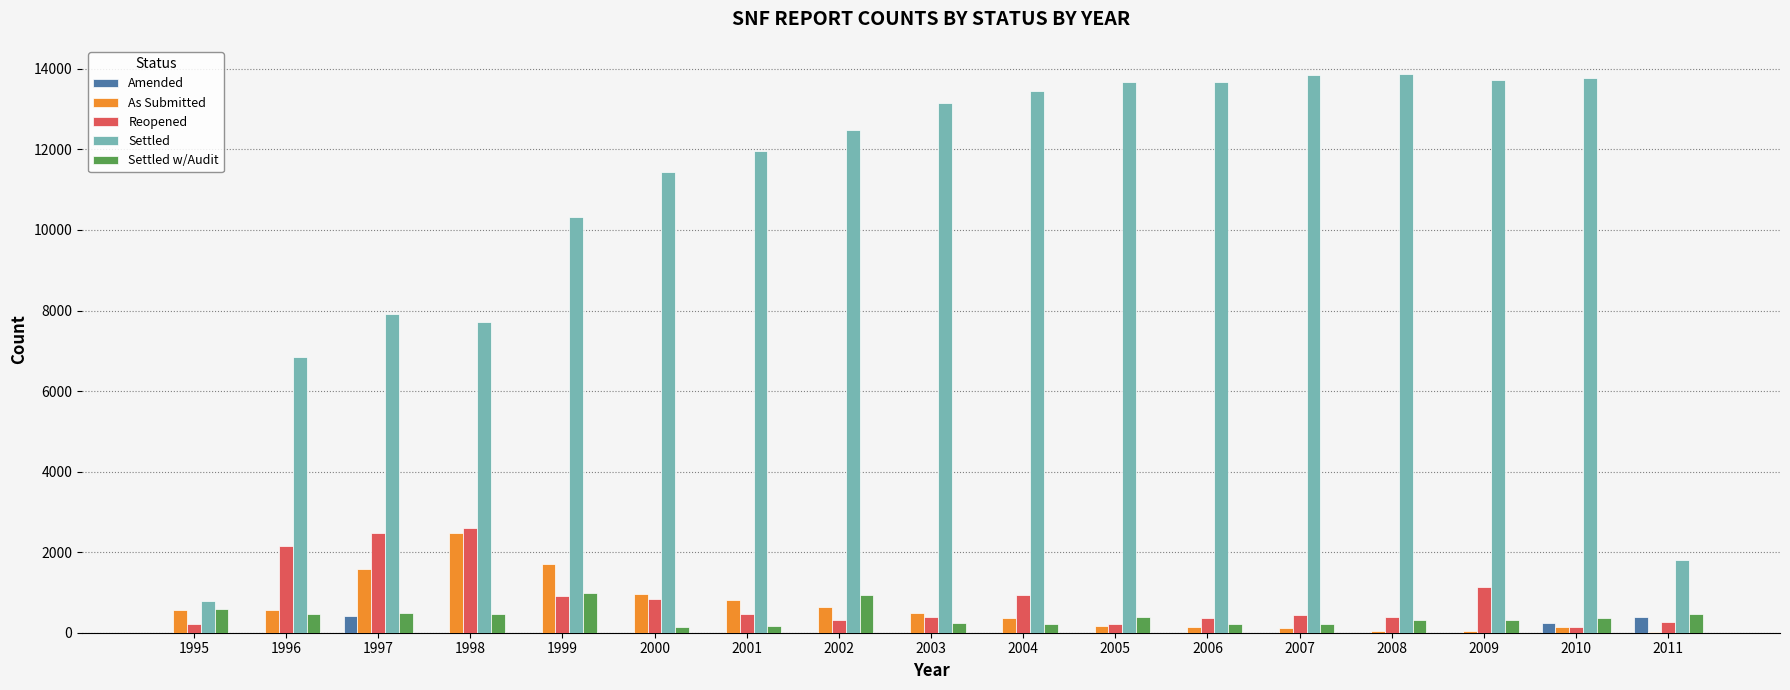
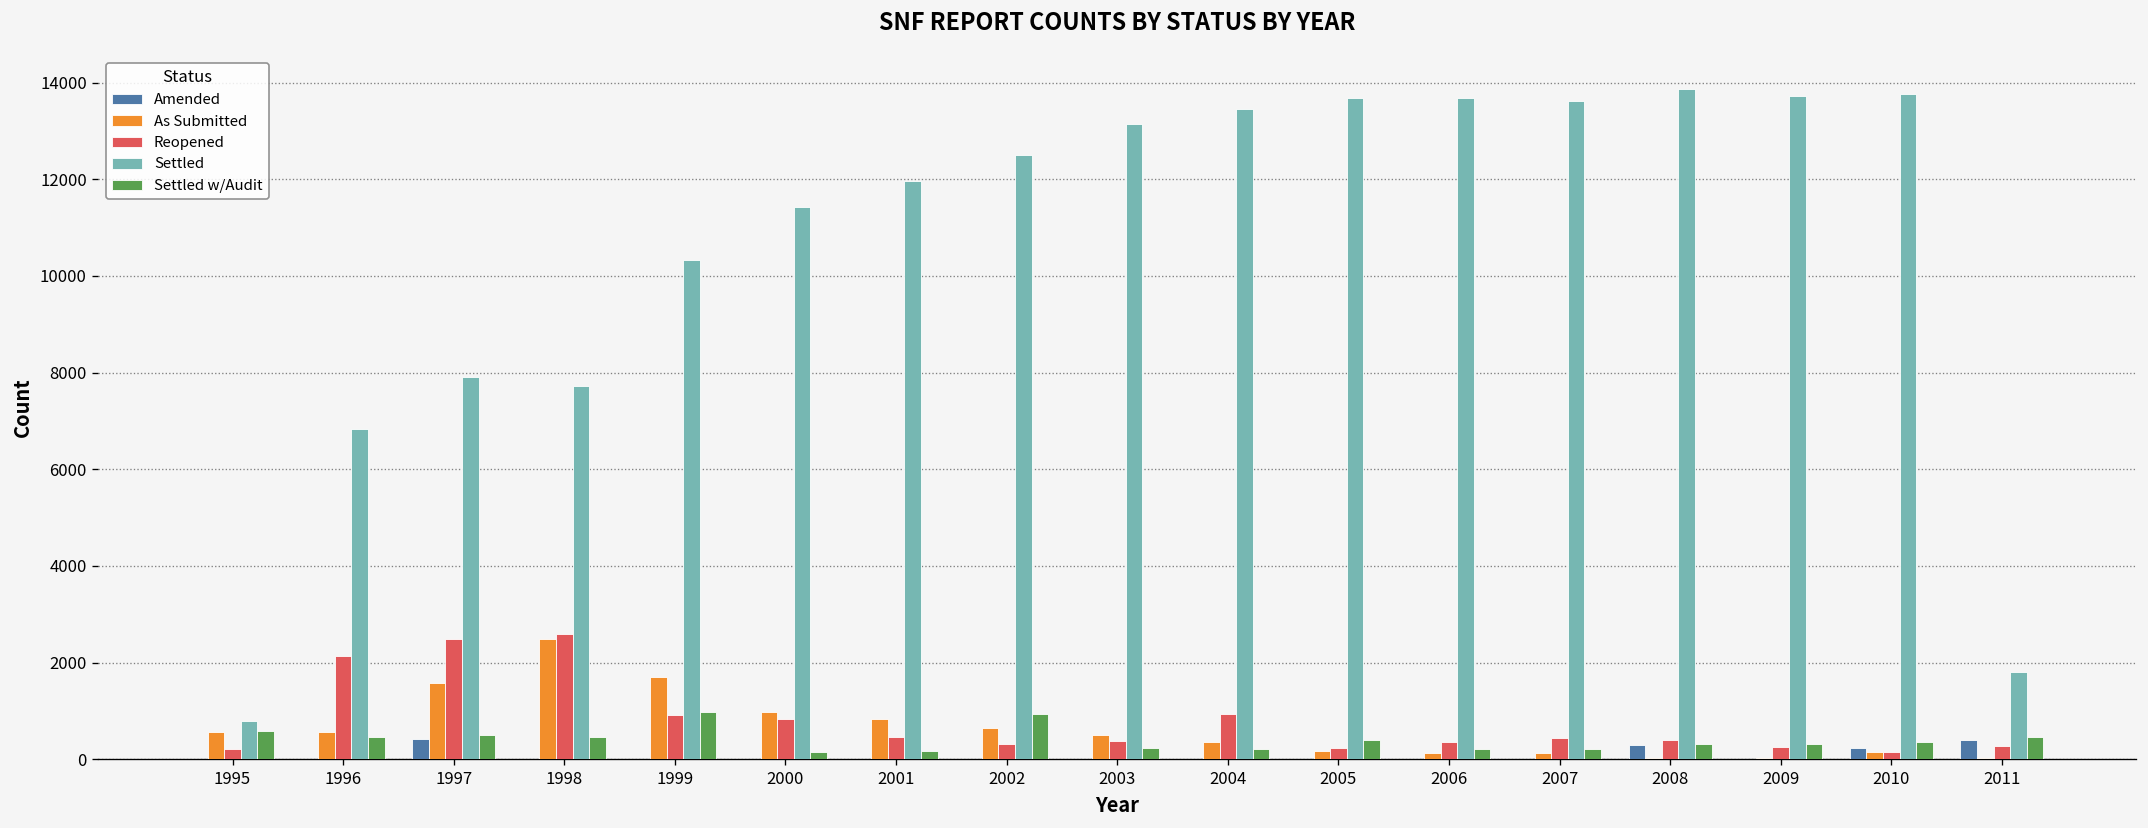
  {
    "Amended": {
      "1995": 0,
      "1996": 0,
      "1997": 400,
      "1998": 0,
      "1999": 0,
      "2000": 0,
      "2001": 0,
      "2002": 0,
      "2003": 0,
      "2004": 0,
      "2005": 0,
      "2007": 0,
-     "2008": 0,
+     "2008": 300,
      "2009": 0,
      "2010": 200,
      "2011": 400
    },
    "As Submitted": {
      "1995": 600,
      "1996": 600,
      "1997": 1600,
      "1998": 2500,
      "1999": 1700,
      "2000": 1000,
      "2001": 800,
      "2002": 600,
      "2003": 500,
      "2004": 400,
      "2005": 200,
      "2006": 100,
      "2007": 100,
      "2010": 200
    },
    "Reopened": {
      "1995": 200,
      "1996": 2100,
      "1997": 2500,
      "1998": 2600,
      "1999": 900,
      "2000": 800,
      "2001": 500,
      "2002": 300,
      "2003": 400,
      "2004": 900,
      "2005": 200,
      "2006": 400,
      "2007": 400,
      "2008": 400,
-     "2009": 1100,
+     "2009": 300,
      "2010": 100,
      "2011": 300
    },
    "Settled": {
      "1995": 800,
      "1996": 6800,
      "1997": 7900,
      "1998": 7700,
      "1999": 10300,
      "2000": 11400,
      "2001": 12000,
      "2002": 12500,
      "2003": 13100,
      "2004": 13500,
      "2005": 13700,
      "2006": 13700,
-     "2007": 13800,
+     "2007": 13600,
      "2008": 13900,
      "2009": 13700,
      "2010": 13800,
      "2011": 1800
    },
    "Settled w/Audit": {
      "1995": 600,
      "1996": 500,
      "1997": 500,
      "1998": 500,
      "1999": 1000,
      "2000": 200,
      "2001": 200,
      "2002": 900,
      "2003": 200,
      "2004": 200,
      "2005": 400,
      "2006": 200,
      "2007": 200,
      "2008": 300,
      "2009": 300,
      "2010": 400,
      "2011": 500
    }
  }
